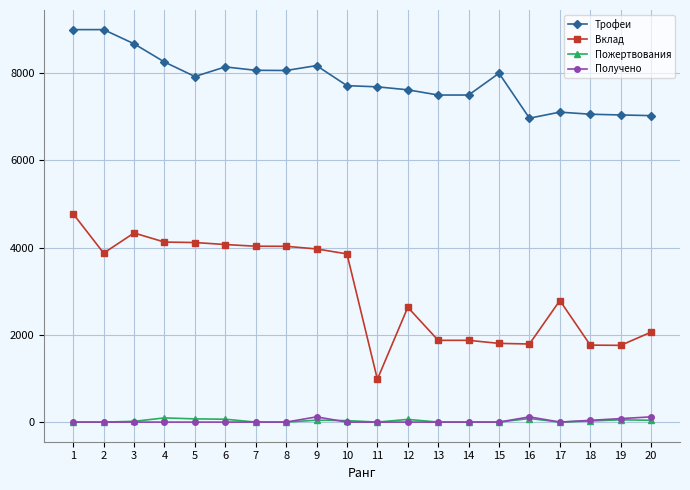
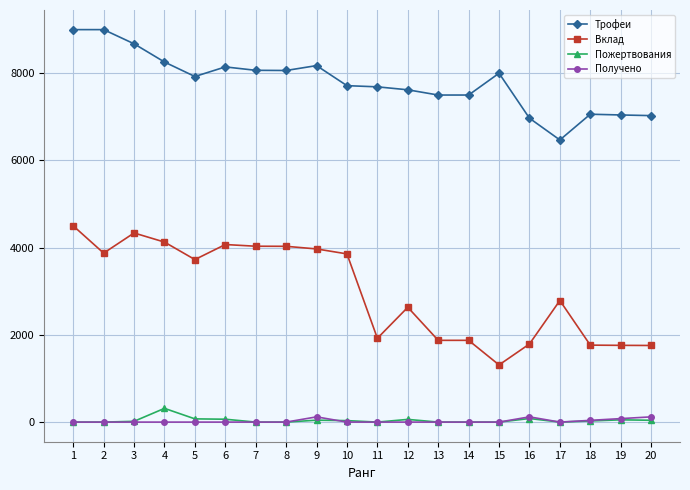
  {
    "Трофеи": {
      "1": 9000,
      "2": 9000,
      "3": 8700,
      "4": 8300,
      "5": 7900,
      "6": 8100,
      "7": 8100,
      "8": 8100,
      "9": 8200,
      "10": 7700,
      "11": 7700,
      "12": 7600,
      "13": 7500,
      "14": 7500,
      "15": 8000,
      "16": 7000,
-     "17": 7100,
+     "17": 6500,
      "18": 7100,
      "19": 7000,
      "20": 7000
    },
    "Вклад": {
-     "1": 4800,
+     "1": 4500,
      "2": 3900,
      "3": 4300,
      "4": 4100,
-     "5": 4100,
+     "5": 3700,
      "6": 4100,
      "7": 4000,
      "8": 4000,
      "9": 4000,
      "10": 3900,
-     "11": 1000,
+     "11": 1900,
      "12": 2600,
      "13": 1900,
      "14": 1900,
-     "15": 1800,
+     "15": 1300,
      "16": 1800,
      "17": 2800,
      "18": 1800,
      "19": 1800,
-     "20": 2100
+     "20": 1800
    },
    "Пожертвования": {
-     "4": 100,
+     "4": 300,
      "5": 100,
      "6": 100,
      "9": 0,
      "12": 100,
      "20": 0
    },
    "Получено": {
      "4": 0,
      "5": 0,
      "6": 0,
      "9": 100,
      "12": 0,
      "20": 100
    }
  }
